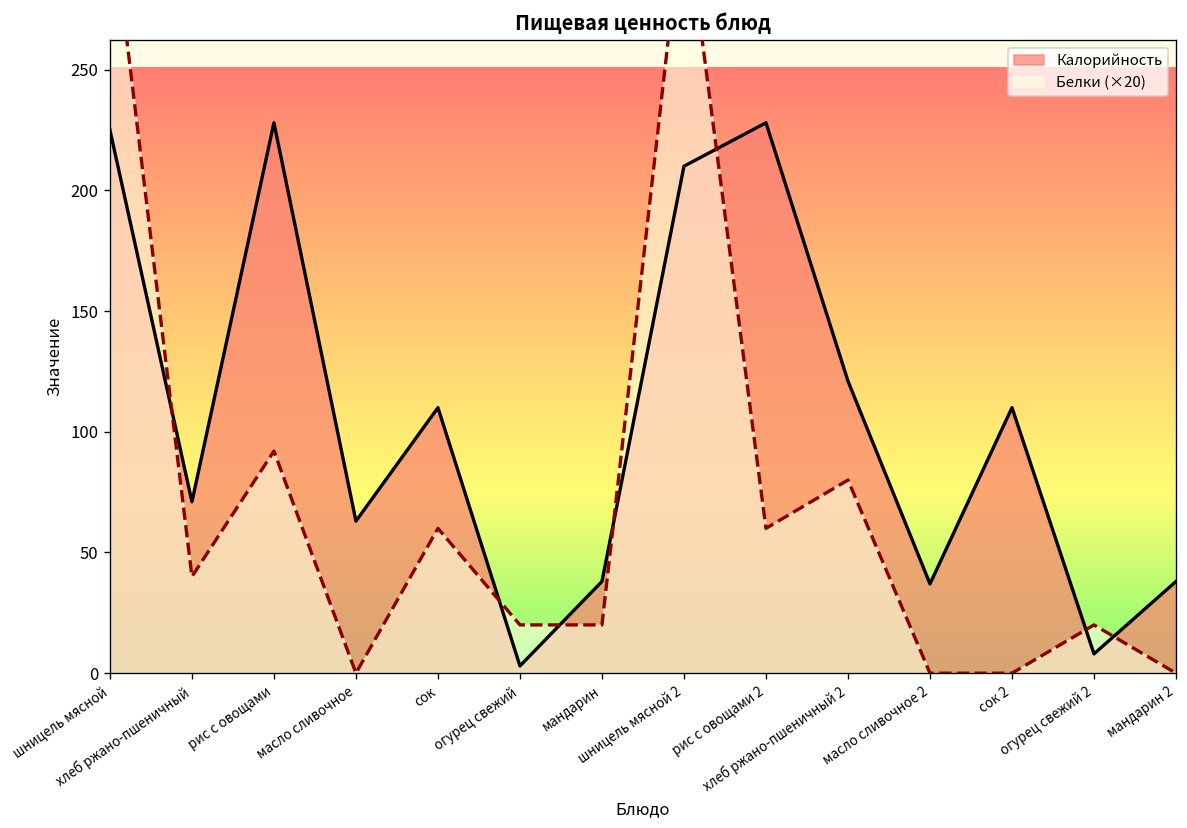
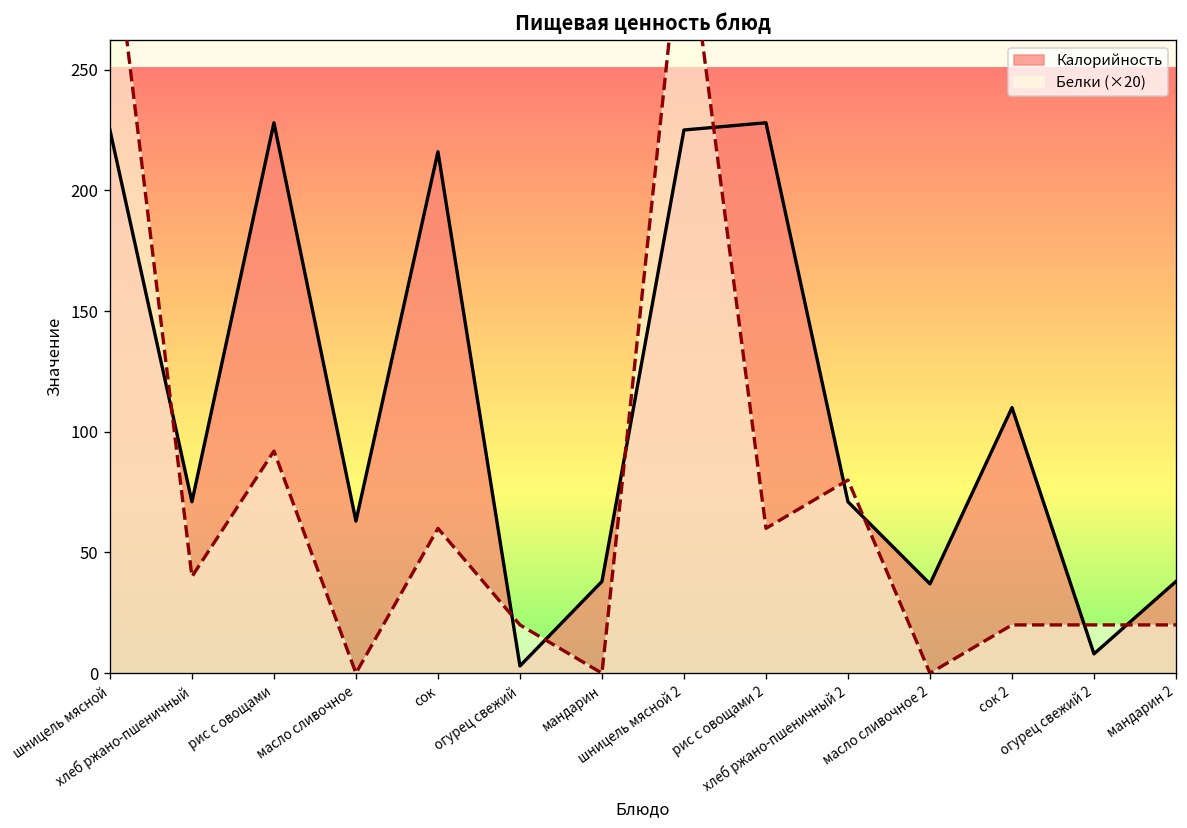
  {
    "Калорийность": {
      "шницель мясной": 225,
      "хлеб ржано-пшеничный": 71,
      "рис с овощами": 228,
      "масло сливочное": 63,
-     "сок": 110,
+     "сок": 216,
      "огурец свежий": 3,
      "мандарин": 38,
-     "шницель мясной 2": 210,
+     "шницель мясной 2": 225,
      "рис с овощами 2": 228,
-     "хлеб ржано-пшеничный 2": 121,
+     "хлеб ржано-пшеничный 2": 71,
      "масло сливочное 2": 37,
      "сок 2": 110,
      "огурец свежий 2": 8,
      "мандарин 2": 38
    },
    "Белки (×20)": {
      "хлеб ржано-пшеничный": 40,
      "рис с овощами": 92,
      "масло сливочное": 0,
      "сок": 60,
      "огурец свежий": 20,
-     "мандарин": 20,
+     "мандарин": 0,
      "рис с овощами 2": 60,
      "хлеб ржано-пшеничный 2": 80,
      "масло сливочное 2": 0,
-     "сок 2": 0,
+     "сок 2": 20,
      "огурец свежий 2": 20,
-     "мандарин 2": 0
+     "мандарин 2": 20
    }
  }
